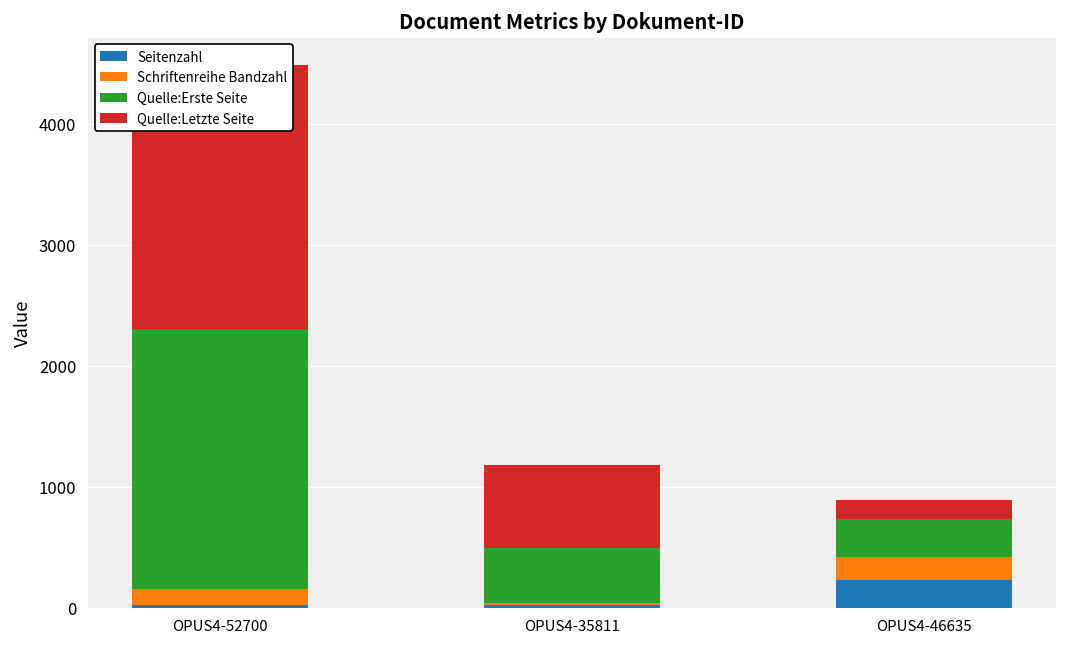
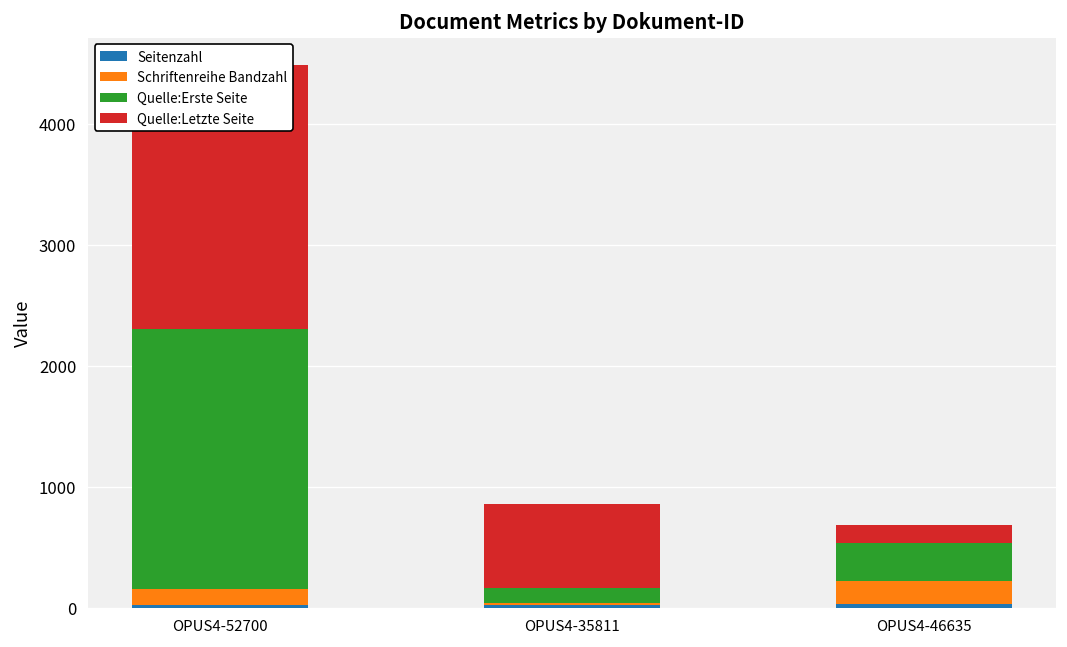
  {
    "Seitenzahl": {
      "OPUS4-52700": 30,
-     "OPUS4-46635": 230
+     "OPUS4-46635": 30
    },
    "Schriftenreihe Bandzahl": {
      "OPUS4-52700": 130,
      "OPUS4-46635": 190
    },
    "Quelle:Erste Seite": {
      "OPUS4-52700": 2150,
-     "OPUS4-35811": 450,
+     "OPUS4-35811": 120,
      "OPUS4-46635": 310
    },
    "Quelle:Letzte Seite": {
      "OPUS4-35811": 690,
      "OPUS4-46635": 150
    }
  }
